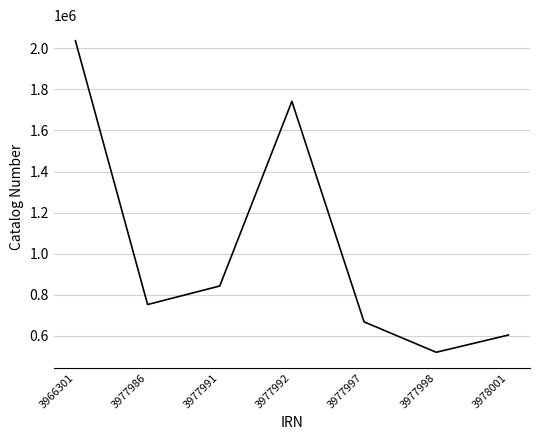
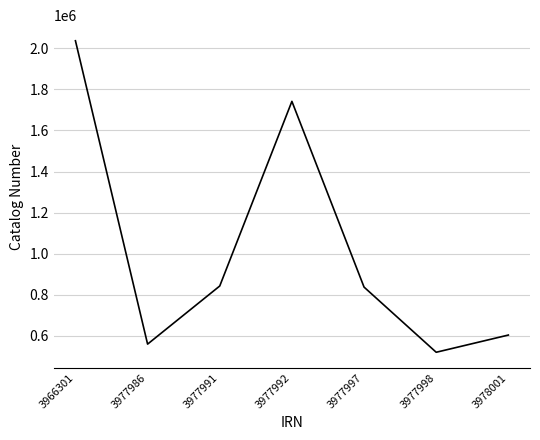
  {
    "3966301": 2040000,
-   "3977986": 750000,
+   "3977986": 560000,
    "3977991": 840000,
    "3977992": 1740000,
-   "3977997": 670000,
+   "3977997": 840000,
    "3977998": 520000,
    "3978001": 600000
  }
